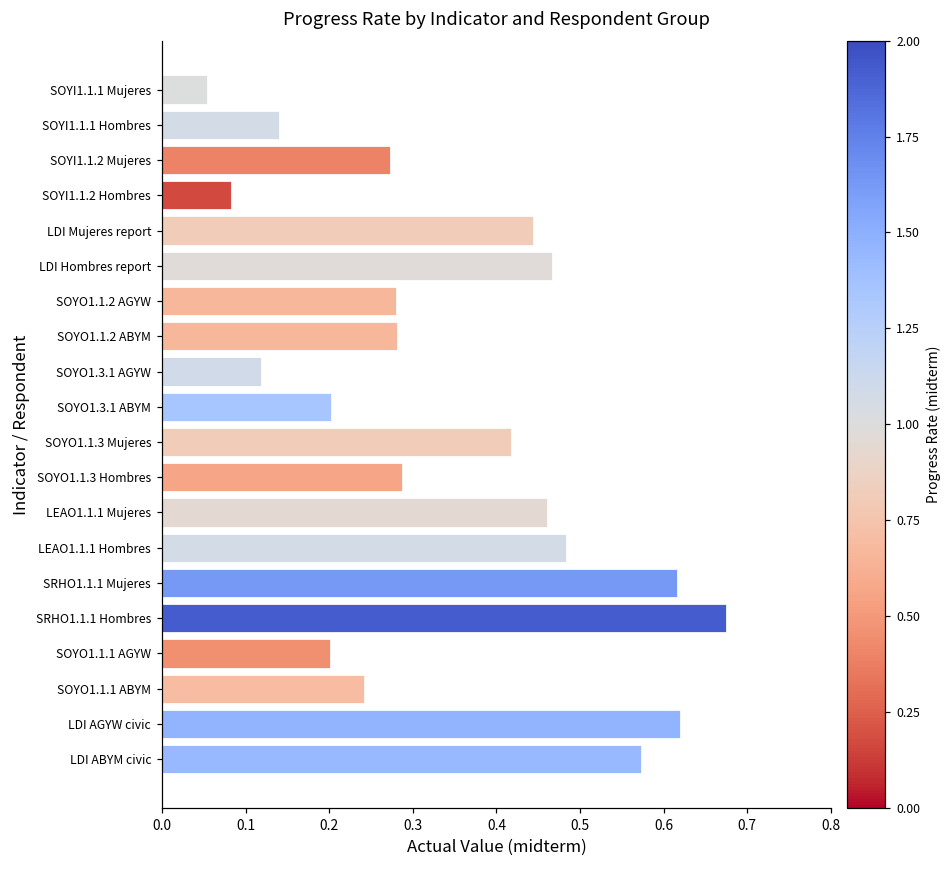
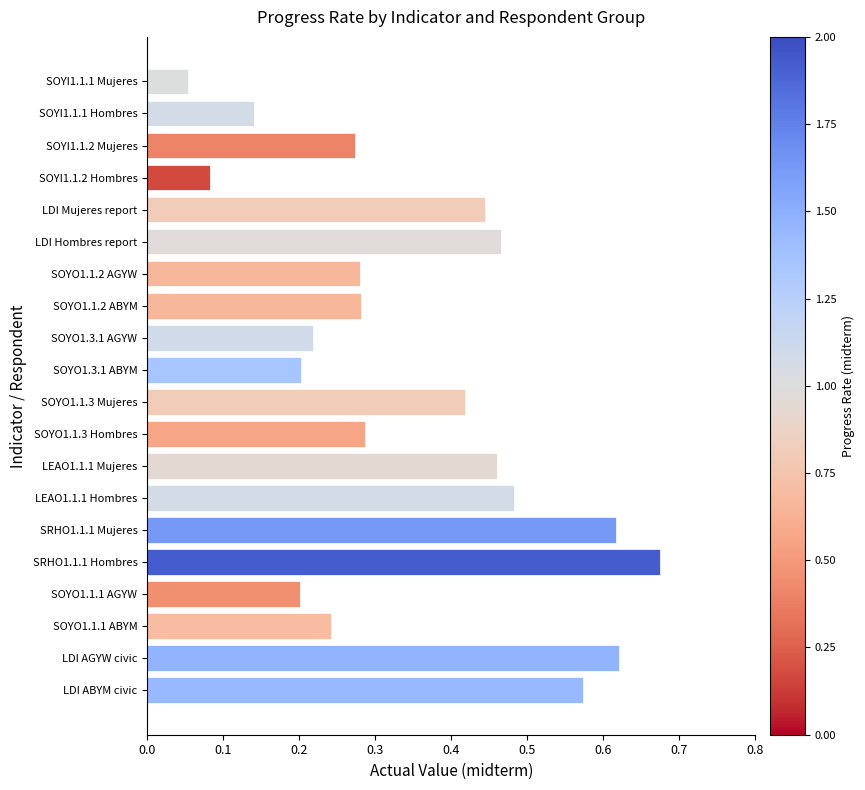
  {
    "SOYI1.1.1 Mujeres": 0.05,
    "SOYI1.1.1 Hombres": 0.14,
    "SOYI1.1.2 Mujeres": 0.27,
    "SOYI1.1.2 Hombres": 0.08,
    "LDI Mujeres report": 0.44,
    "LDI Hombres report": 0.47,
    "SOYO1.1.2 AGYW": 0.28,
    "SOYO1.1.2 ABYM": 0.28,
-   "SOYO1.3.1 AGYW": 0.12,
+   "SOYO1.3.1 AGYW": 0.22,
    "SOYO1.3.1 ABYM": 0.20,
    "SOYO1.1.3 Mujeres": 0.42,
    "SOYO1.1.3 Hombres": 0.29,
    "LEAO1.1.1 Mujeres": 0.46,
    "LEAO1.1.1 Hombres": 0.48,
    "SRHO1.1.1 Mujeres": 0.62,
    "SRHO1.1.1 Hombres": 0.67,
    "SOYO1.1.1 AGYW": 0.20,
    "SOYO1.1.1 ABYM": 0.24,
    "LDI AGYW civic": 0.62,
    "LDI ABYM civic": 0.57
  }
